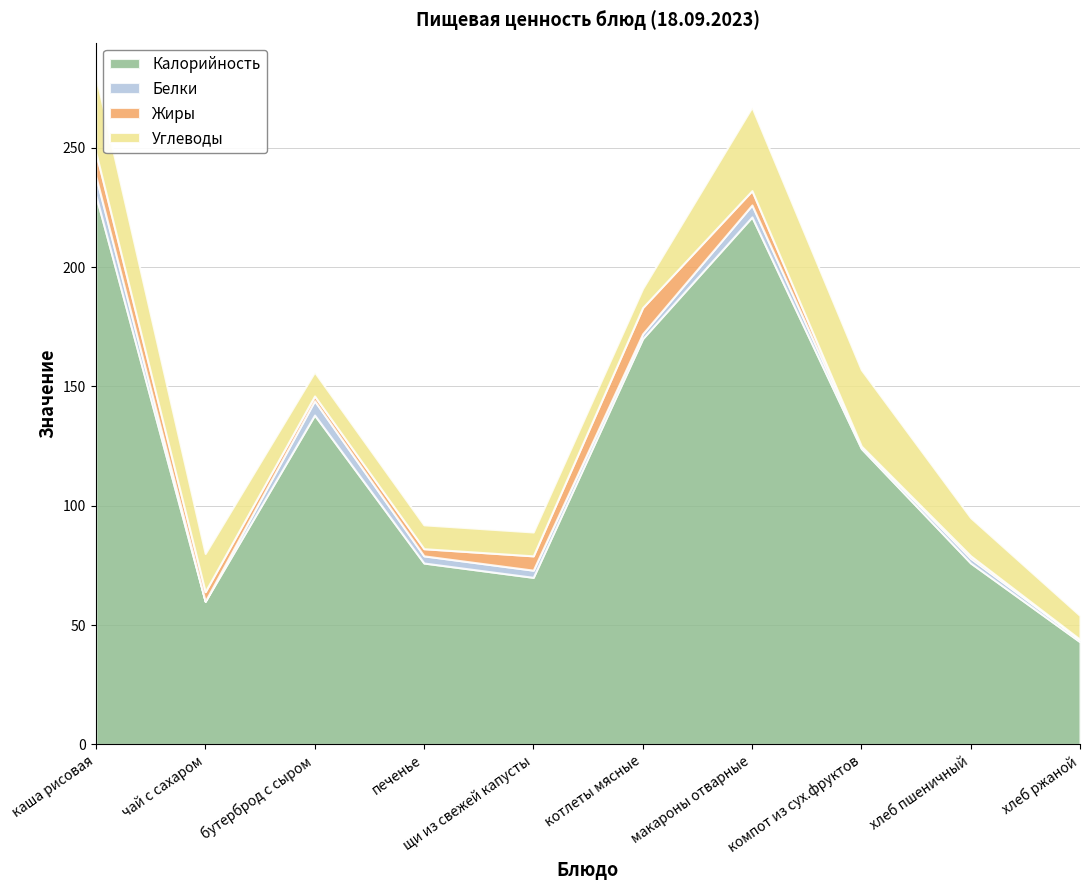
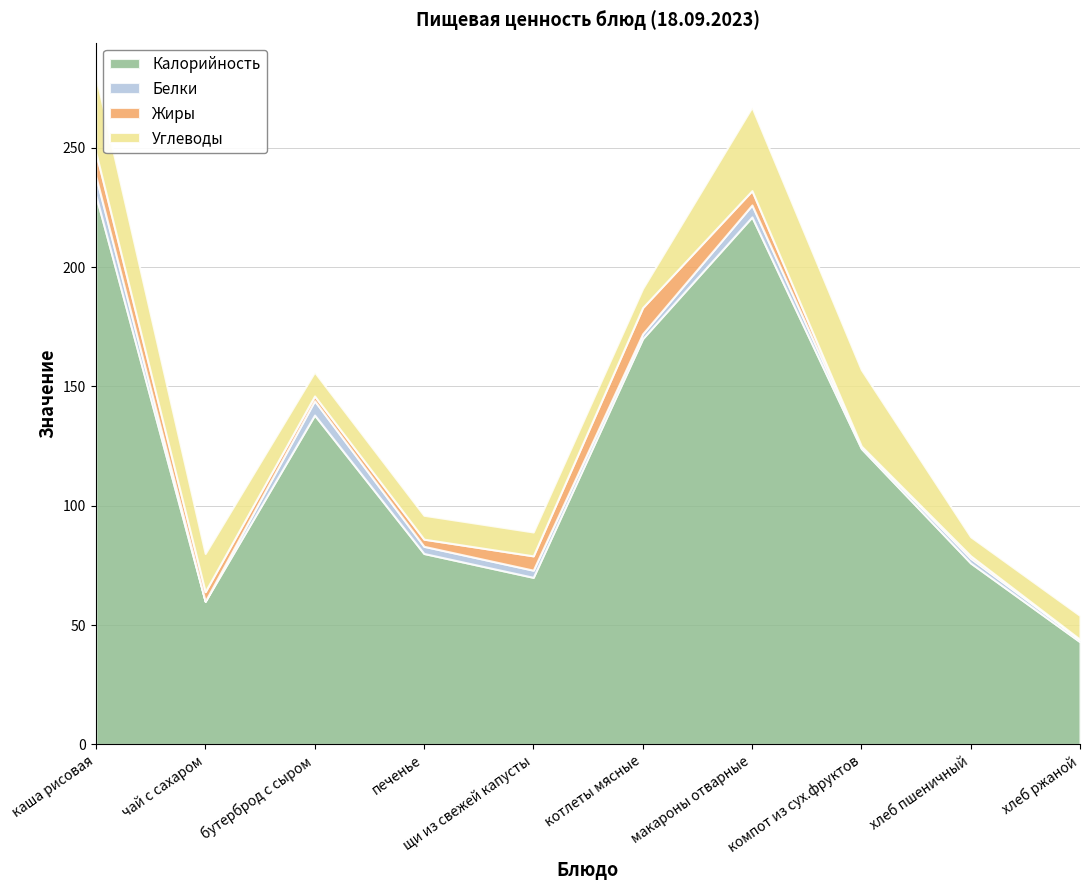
  {
    "Калорийность": {
      "каша рисовая": 230,
      "бутерброд с сыром": 138,
-     "печенье": 76,
+     "печенье": 80,
      "щи из свежей капусты": 70,
      "котлеты мясные": 170,
      "макароны отварные": 221,
      "хлеб пшеничный": 76
    },
    "Белки": {
      "каша рисовая": 8,
      "бутерброд с сыром": 6,
      "печенье": 3,
      "щи из свежей капусты": 3,
      "котлеты мясные": 2,
      "макароны отварные": 5
    },
    "Жиры": {
      "каша рисовая": 10,
      "чай с сахаром": 4,
      "бутерброд с сыром": 2,
      "печенье": 3,
      "щи из свежей капусты": 6,
      "котлеты мясные": 11,
      "макароны отварные": 6
    },
    "Углеводы": {
      "каша рисовая": 32,
      "чай с сахаром": 16,
      "бутерброд с сыром": 10,
      "печенье": 10,
      "щи из свежей капусты": 10,
      "котлеты мясные": 8,
      "макароны отварные": 35,
      "компот из сух.фруктов": 32,
-     "хлеб пшеничный": 16,
+     "хлеб пшеничный": 8,
      "хлеб ржаной": 10
    }
  }
